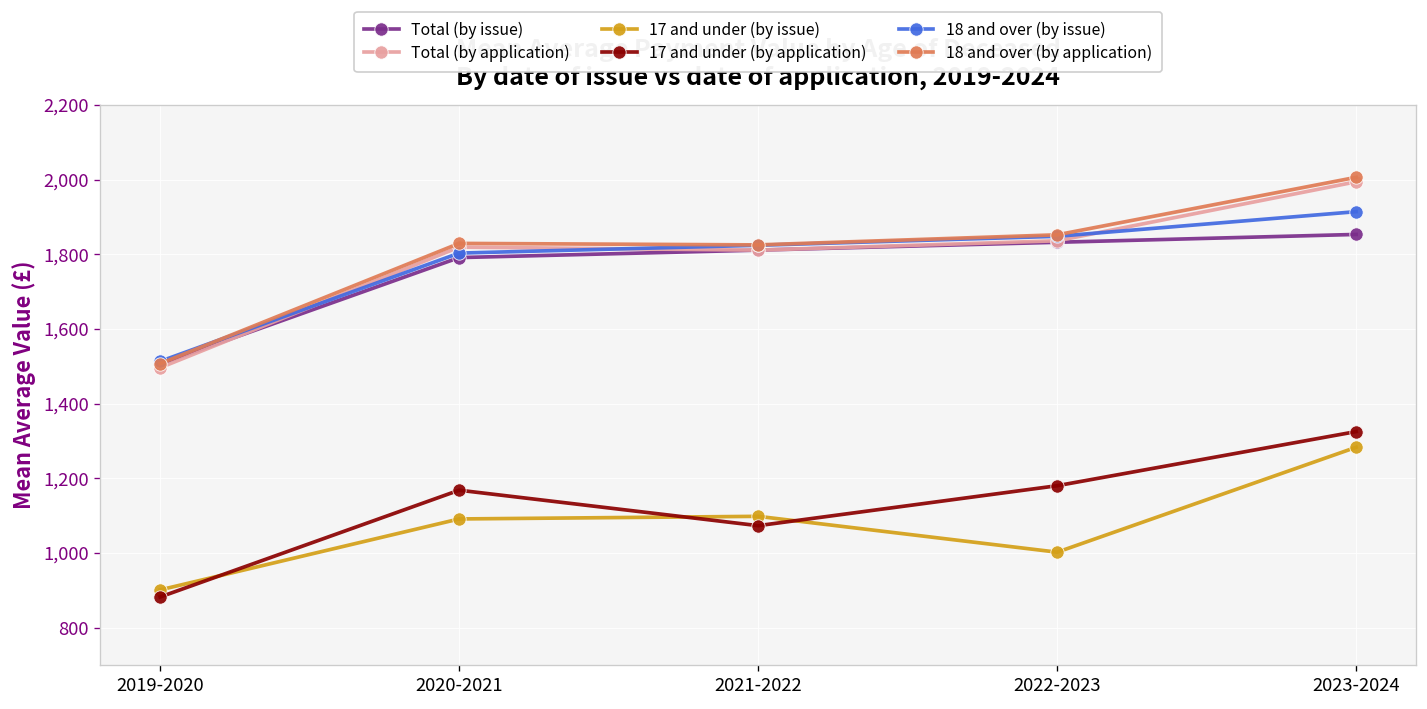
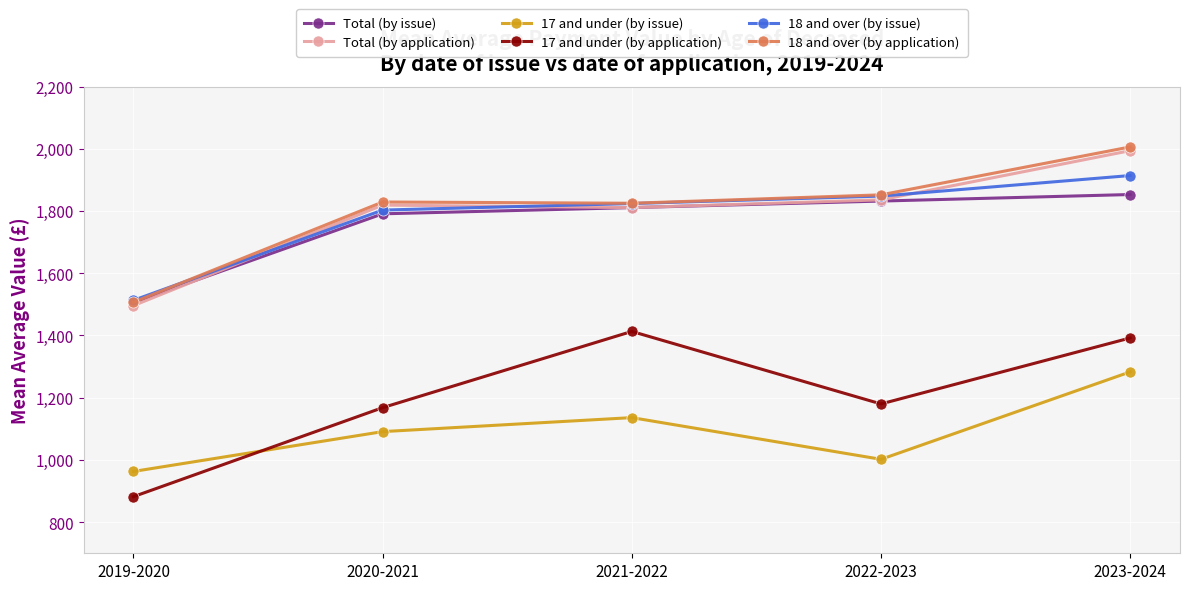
  {
    "Total (by issue)": {
      "2020-2021": "1,790",
      "2023-2024": "1,850"
    },
    "Total (by application)": {
      "2019-2020": "1,500",
      "2020-2021": "1,820",
      "2023-2024": "1,990"
    },
    "17 and under (by issue)": {
-     "2019-2020": "900",
+     "2019-2020": "960",
      "2020-2021": "1,090",
-     "2021-2022": "1,100",
+     "2021-2022": "1,140",
      "2022-2023": "1,000",
      "2023-2024": "1,280"
    },
    "17 and under (by application)": {
      "2019-2020": "880",
      "2020-2021": "1,170",
-     "2021-2022": "1,070",
+     "2021-2022": "1,410",
      "2022-2023": "1,180",
-     "2023-2024": "1,330"
+     "2023-2024": "1,390"
    },
    "18 and over (by issue)": {
      "2020-2021": "1,800",
      "2023-2024": "1,910"
    },
    "18 and over (by application)": {
      "2020-2021": "1,830",
      "2023-2024": "2,010"
    }
  }
